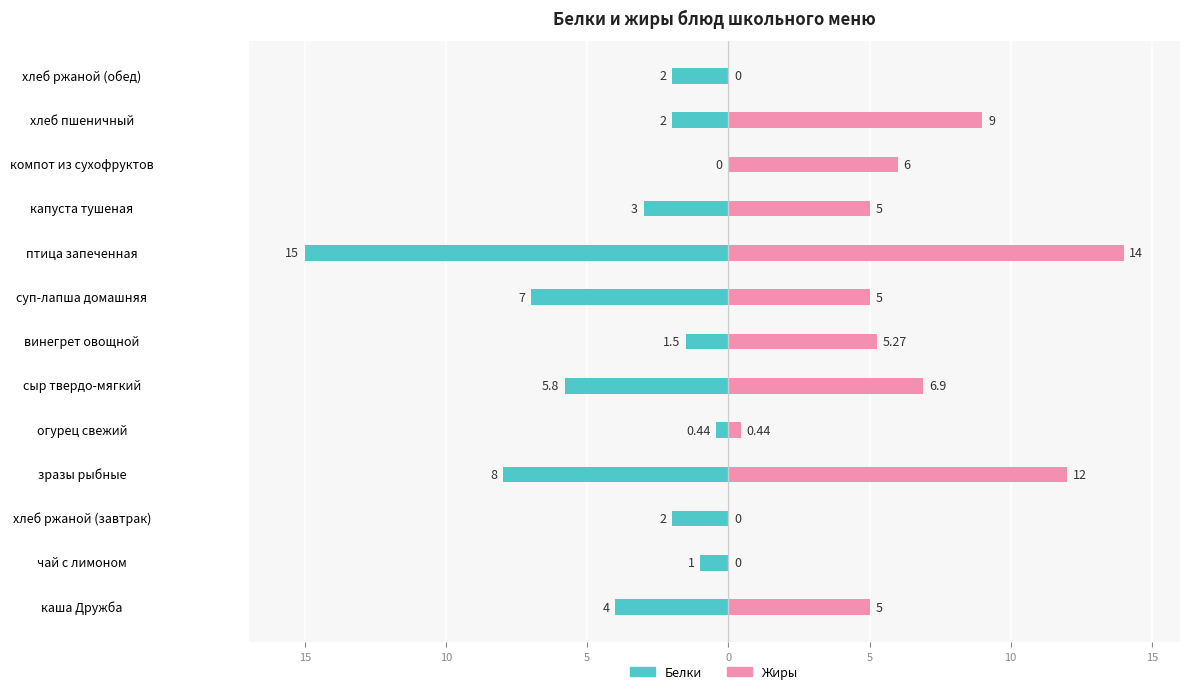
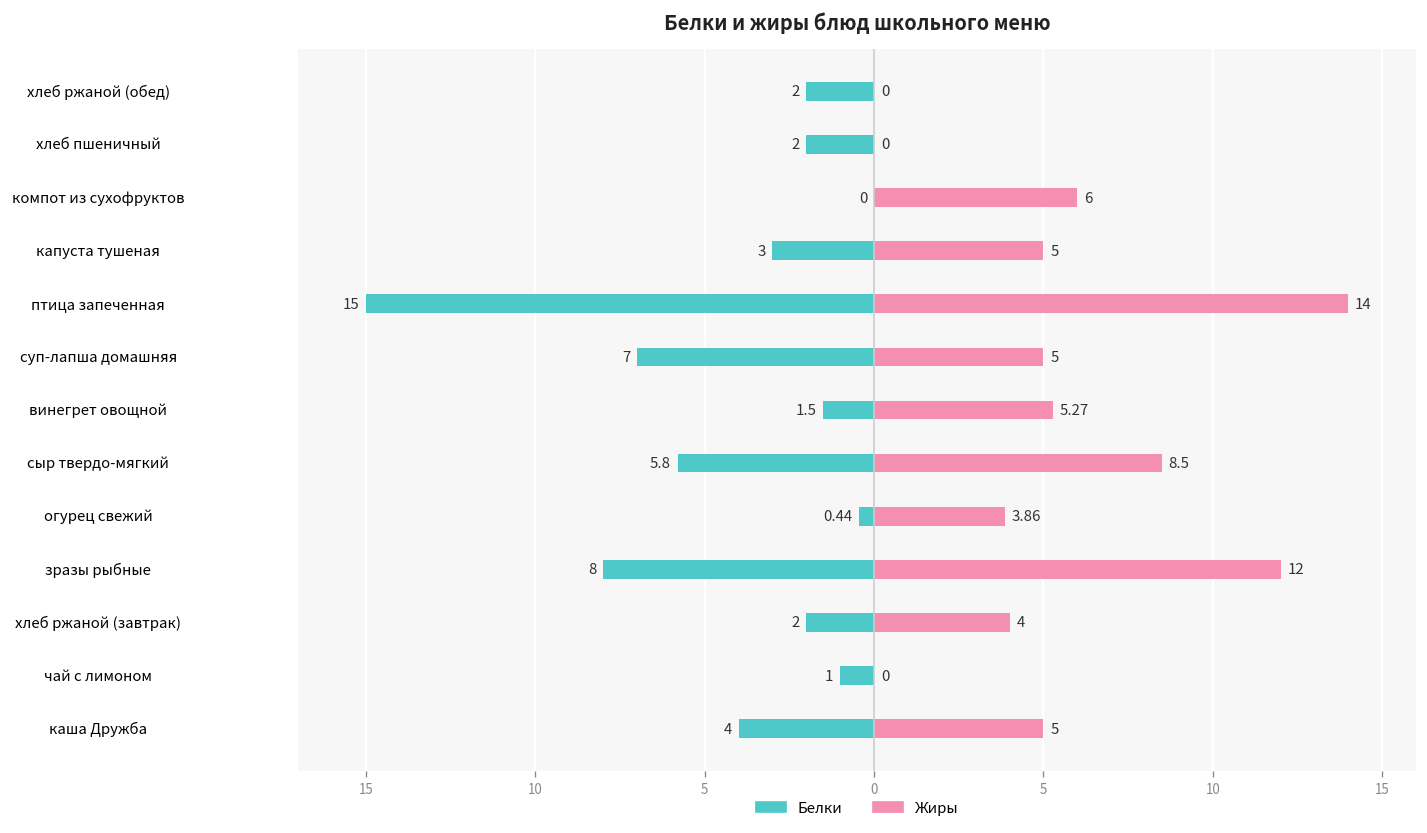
  {
    "Белки": {
      "компот из сухофруктов": 0
    },
    "Жиры": {
      "хлеб ржаной (обед)": 0,
-     "хлеб пшеничный": 9,
+     "хлеб пшеничный": 0,
      "компот из сухофруктов": 6,
      "капуста тушеная": 5,
      "птица запеченная": 14,
      "суп-лапша домашняя": 5,
      "винегрет овощной": 5.27,
-     "сыр твердо-мягкий": 6.9,
-     "огурец свежий": 0.44,
+     "сыр твердо-мягкий": 8.5,
+     "огурец свежий": 3.86,
      "зразы рыбные": 12,
-     "хлеб ржаной (завтрак)": 0,
+     "хлеб ржаной (завтрак)": 4,
      "чай с лимоном": 0,
      "каша Дружба": 5
    }
  }
